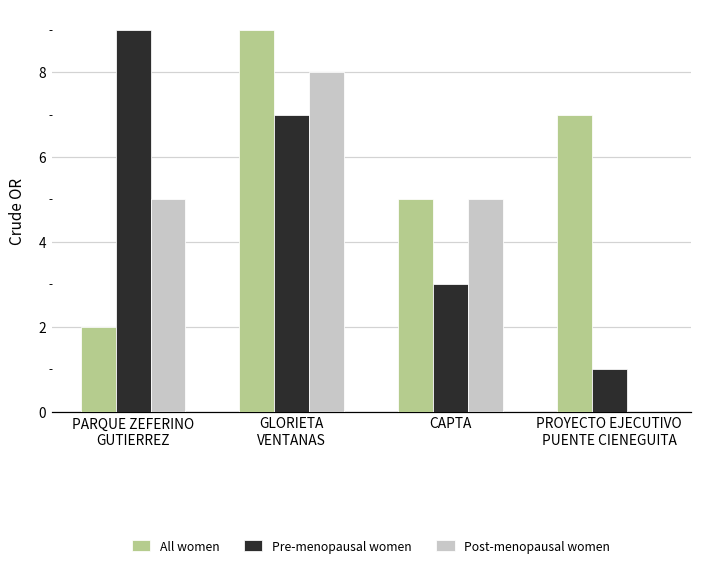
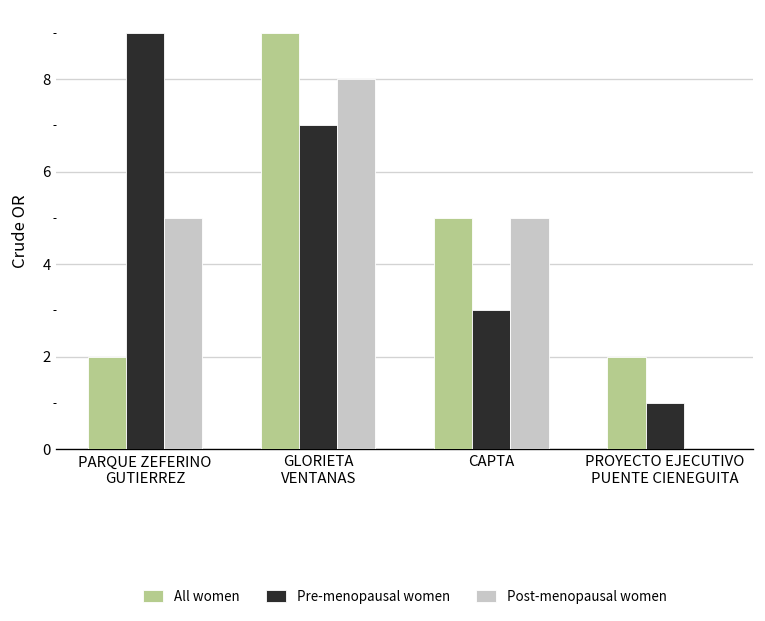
  {
    "All women": {
      "PARQUE ZEFERINO GUTIERREZ": 2,
      "GLORIETA VENTANAS": 9,
      "CAPTA": 5,
-     "PROYECTO EJECUTIVO PUENTE CIENEGUITA": 7
+     "PROYECTO EJECUTIVO PUENTE CIENEGUITA": 2
    },
    "Pre-menopausal women": {
      "PARQUE ZEFERINO GUTIERREZ": 9,
      "GLORIETA VENTANAS": 7,
      "CAPTA": 3,
      "PROYECTO EJECUTIVO PUENTE CIENEGUITA": 1
    },
    "Post-menopausal women": {
      "PARQUE ZEFERINO GUTIERREZ": 5,
      "GLORIETA VENTANAS": 8,
      "CAPTA": 5,
      "PROYECTO EJECUTIVO PUENTE CIENEGUITA": 0
    }
  }
